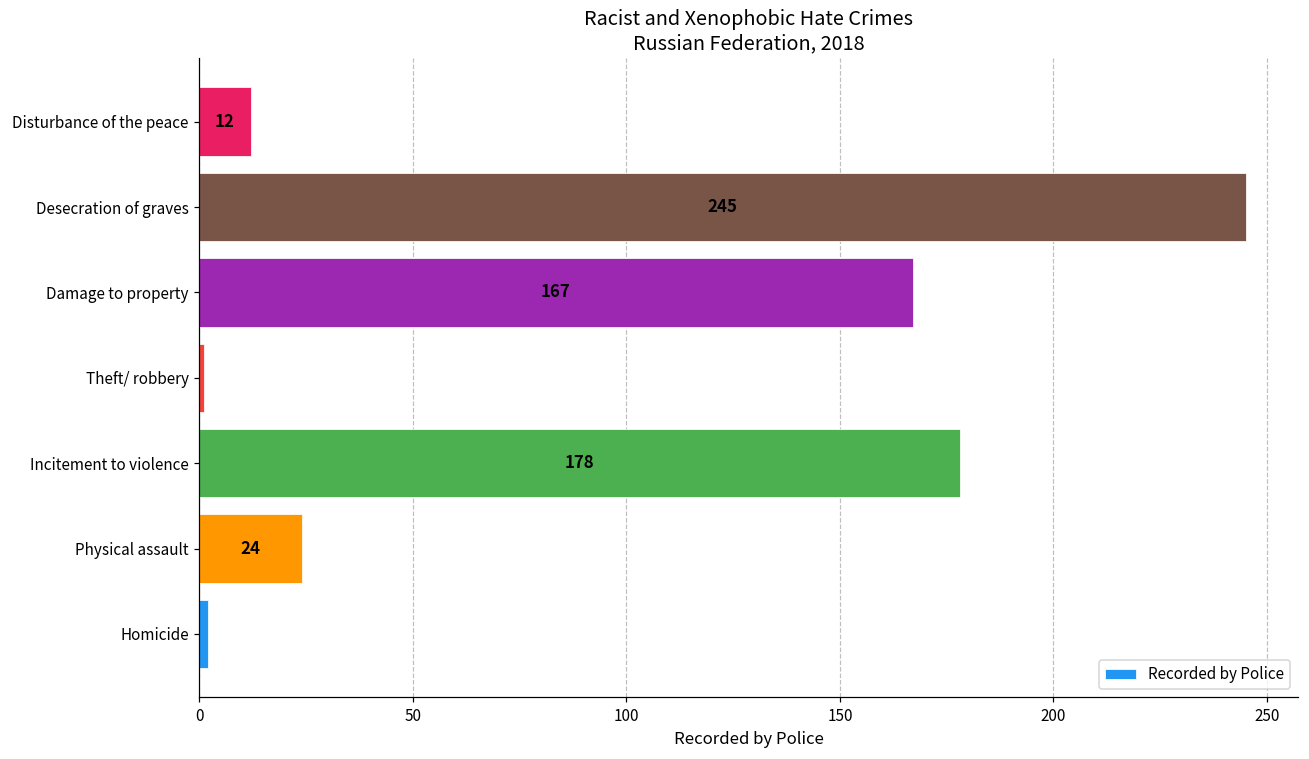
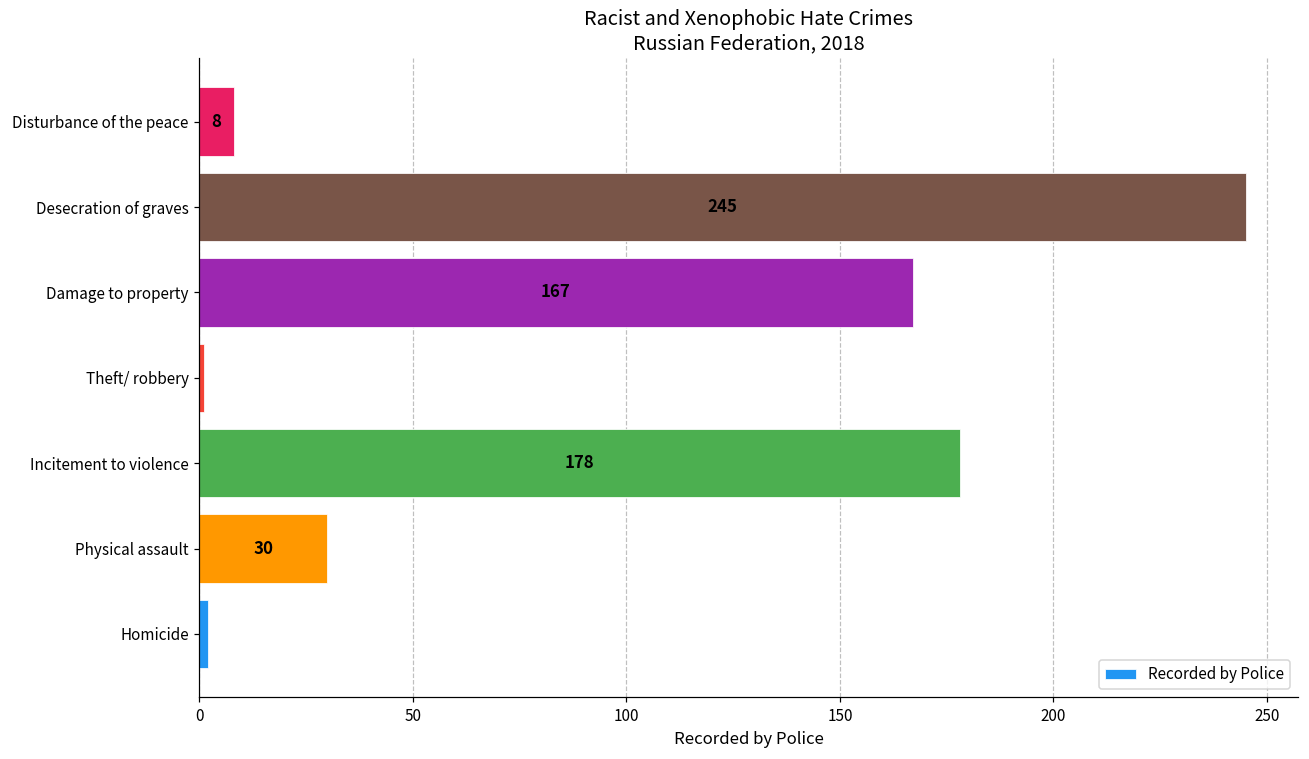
  {
-   "Disturbance of the peace": 12,
+   "Disturbance of the peace": 8,
    "Desecration of graves": 245,
    "Damage to property": 167,
    "Incitement to violence": 178,
-   "Physical assault": 24
+   "Physical assault": 30
  }
